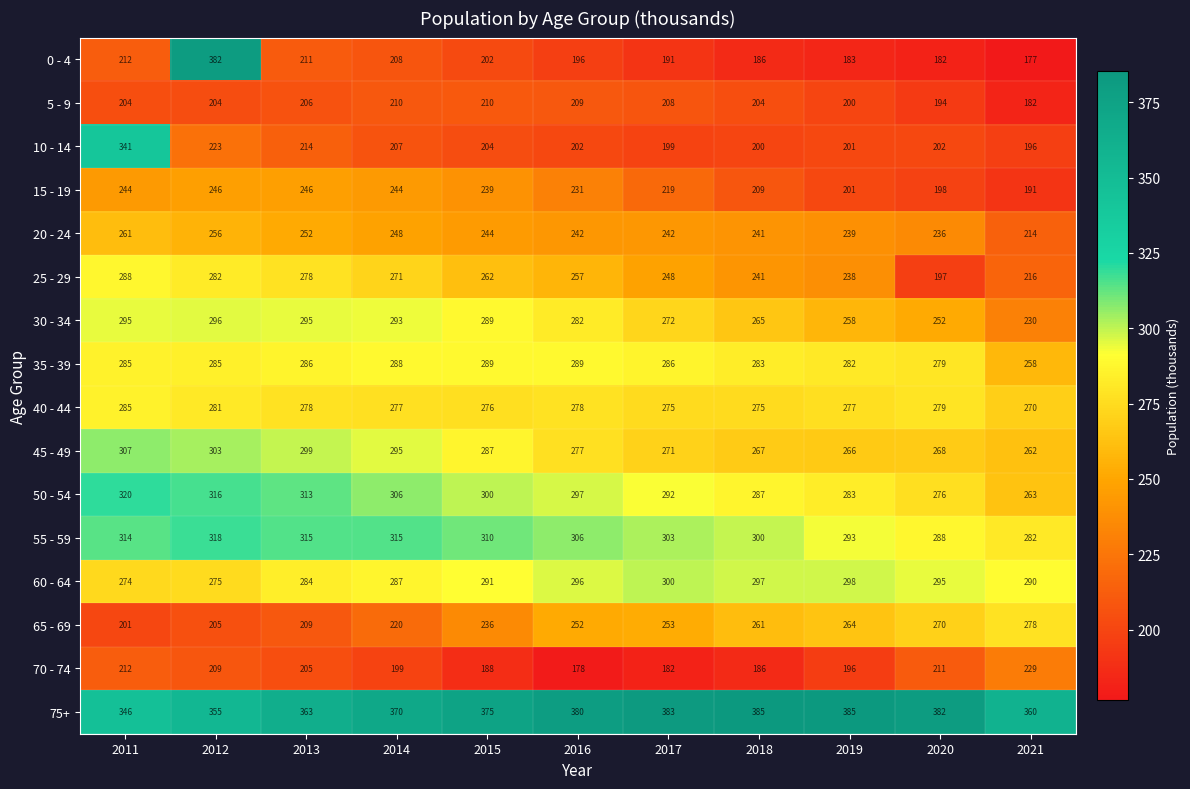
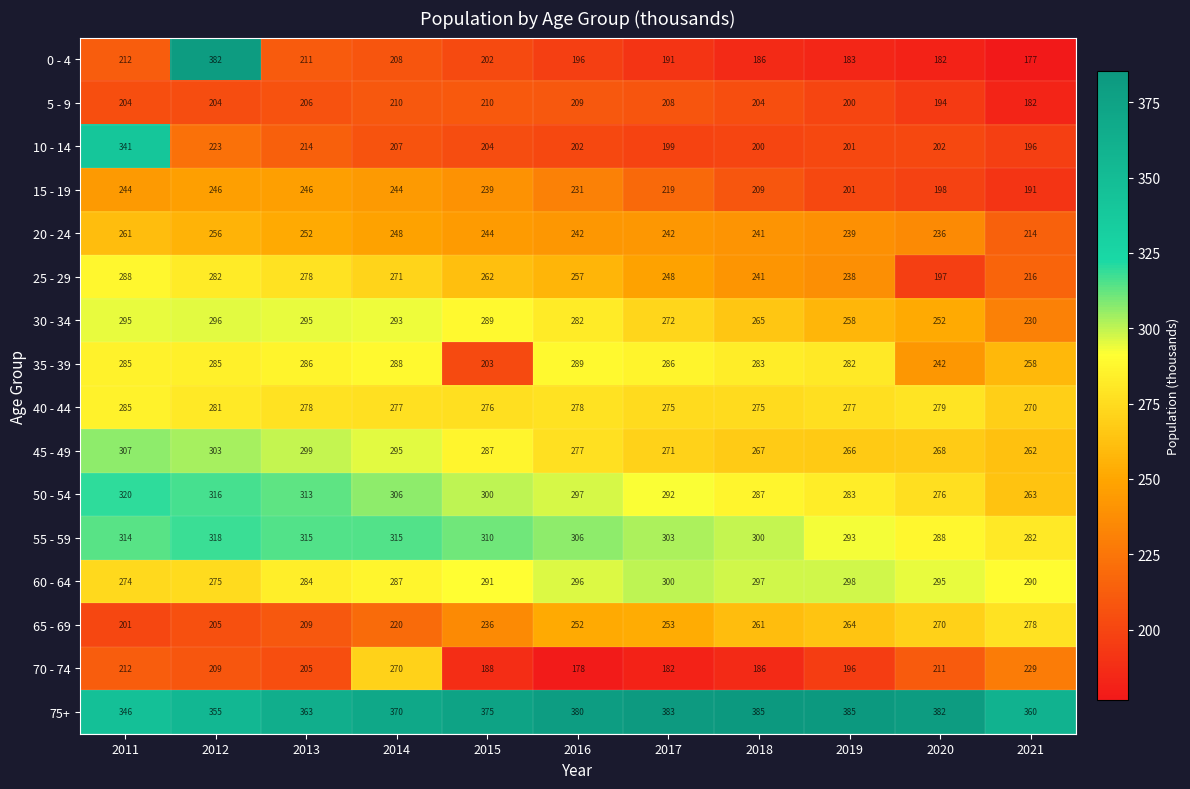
  {
    "0 - 4": {
      "2011": 212,
      "2012": 382,
      "2013": 211,
      "2014": 208,
      "2015": 202,
      "2016": 196,
      "2017": 191,
      "2018": 186,
      "2019": 183,
      "2020": 182,
      "2021": 177
    },
    "5 - 9": {
      "2011": 204,
      "2012": 204,
      "2013": 206,
      "2014": 210,
      "2015": 210,
      "2016": 209,
      "2017": 208,
      "2018": 204,
      "2019": 200,
      "2020": 194,
      "2021": 182
    },
    "10 - 14": {
      "2011": 341,
      "2012": 223,
      "2013": 214,
      "2014": 207,
      "2015": 204,
      "2016": 202,
      "2017": 199,
      "2018": 200,
      "2019": 201,
      "2020": 202,
      "2021": 196
    },
    "15 - 19": {
      "2011": 244,
      "2012": 246,
      "2013": 246,
      "2014": 244,
      "2015": 239,
      "2016": 231,
      "2017": 219,
      "2018": 209,
      "2019": 201,
      "2020": 198,
      "2021": 191
    },
    "20 - 24": {
      "2011": 261,
      "2012": 256,
      "2013": 252,
      "2014": 248,
      "2015": 244,
      "2016": 242,
      "2017": 242,
      "2018": 241,
      "2019": 239,
      "2020": 236,
      "2021": 214
    },
    "25 - 29": {
      "2011": 288,
      "2012": 282,
      "2013": 278,
      "2014": 271,
      "2015": 262,
      "2016": 257,
      "2017": 248,
      "2018": 241,
      "2019": 238,
      "2020": 197,
      "2021": 216
    },
    "30 - 34": {
      "2011": 295,
      "2012": 296,
      "2013": 295,
      "2014": 293,
      "2015": 289,
      "2016": 282,
      "2017": 272,
      "2018": 265,
      "2019": 258,
      "2020": 252,
      "2021": 230
    },
    "35 - 39": {
      "2011": 285,
      "2012": 285,
      "2013": 286,
      "2014": 288,
-     "2015": 289,
+     "2015": 203,
      "2016": 289,
      "2017": 286,
      "2018": 283,
      "2019": 282,
-     "2020": 279,
+     "2020": 242,
      "2021": 258
    },
    "40 - 44": {
      "2011": 285,
      "2012": 281,
      "2013": 278,
      "2014": 277,
      "2015": 276,
      "2016": 278,
      "2017": 275,
      "2018": 275,
      "2019": 277,
      "2020": 279,
      "2021": 270
    },
    "45 - 49": {
      "2011": 307,
      "2012": 303,
      "2013": 299,
      "2014": 295,
      "2015": 287,
      "2016": 277,
      "2017": 271,
      "2018": 267,
      "2019": 266,
      "2020": 268,
      "2021": 262
    },
    "50 - 54": {
      "2011": 320,
      "2012": 316,
      "2013": 313,
      "2014": 306,
      "2015": 300,
      "2016": 297,
      "2017": 292,
      "2018": 287,
      "2019": 283,
      "2020": 276,
      "2021": 263
    },
    "55 - 59": {
      "2011": 314,
      "2012": 318,
      "2013": 315,
      "2014": 315,
      "2015": 310,
      "2016": 306,
      "2017": 303,
      "2018": 300,
      "2019": 293,
      "2020": 288,
      "2021": 282
    },
    "60 - 64": {
      "2011": 274,
      "2012": 275,
      "2013": 284,
      "2014": 287,
      "2015": 291,
      "2016": 296,
      "2017": 300,
      "2018": 297,
      "2019": 298,
      "2020": 295,
      "2021": 290
    },
    "65 - 69": {
      "2011": 201,
      "2012": 205,
      "2013": 209,
      "2014": 220,
      "2015": 236,
      "2016": 252,
      "2017": 253,
      "2018": 261,
      "2019": 264,
      "2020": 270,
      "2021": 278
    },
    "70 - 74": {
      "2011": 212,
      "2012": 209,
      "2013": 205,
-     "2014": 199,
+     "2014": 270,
      "2015": 188,
      "2016": 178,
      "2017": 182,
      "2018": 186,
      "2019": 196,
      "2020": 211,
      "2021": 229
    },
    "75+": {
      "2011": 346,
      "2012": 355,
      "2013": 363,
      "2014": 370,
      "2015": 375,
      "2016": 380,
      "2017": 383,
      "2018": 385,
      "2019": 385,
      "2020": 382,
      "2021": 360
    }
  }
